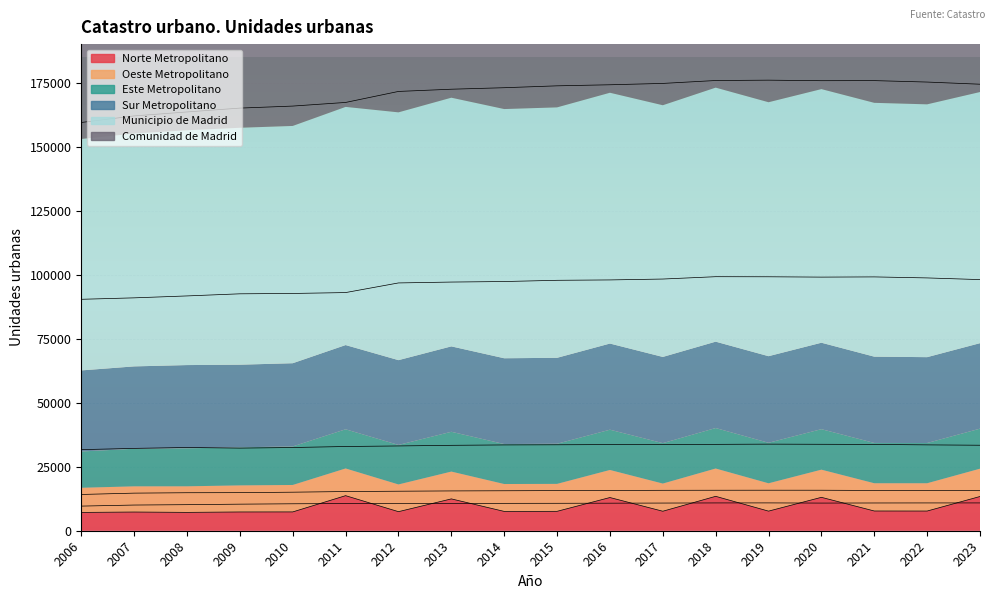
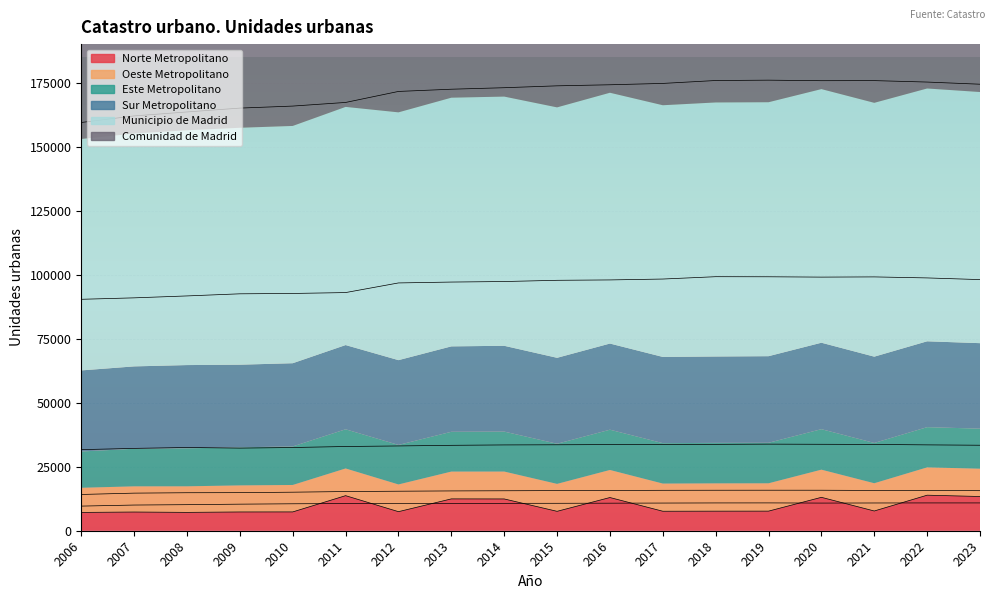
  {
    "Norte Metropolitano": {
      "2006": 7000,
      "2007": 7000,
      "2008": 7000,
      "2009": 7000,
      "2010": 7000,
      "2011": 14000,
      "2012": 7000,
      "2013": 12000,
-     "2014": 8000,
+     "2014": 12000,
      "2015": 8000,
      "2016": 13000,
      "2017": 8000,
-     "2018": 13000,
+     "2018": 8000,
      "2019": 8000,
      "2020": 13000,
      "2021": 8000,
-     "2022": 8000,
+     "2022": 14000,
      "2023": 13000
    },
    "Oeste Metropolitano": {
      "2006": 10000,
      "2007": 10000,
      "2008": 10000,
      "2009": 10000,
      "2010": 11000,
      "2011": 11000,
      "2012": 11000,
      "2013": 11000,
      "2014": 11000,
      "2015": 11000,
      "2016": 11000,
      "2017": 11000,
      "2018": 11000,
      "2019": 11000,
      "2020": 11000,
      "2021": 11000,
      "2022": 11000,
      "2023": 11000
    },
    "Municipio de Madrid": {
      "2006": 90000,
      "2010": 93000,
      "2011": 93000,
      "2012": 97000,
      "2013": 97000,
      "2014": 97000,
      "2015": 98000,
      "2016": 98000,
      "2017": 98000,
      "2018": 99000,
      "2019": 99000,
      "2020": 99000,
      "2021": 99000,
      "2022": 99000,
      "2023": 98000
    }
  }
